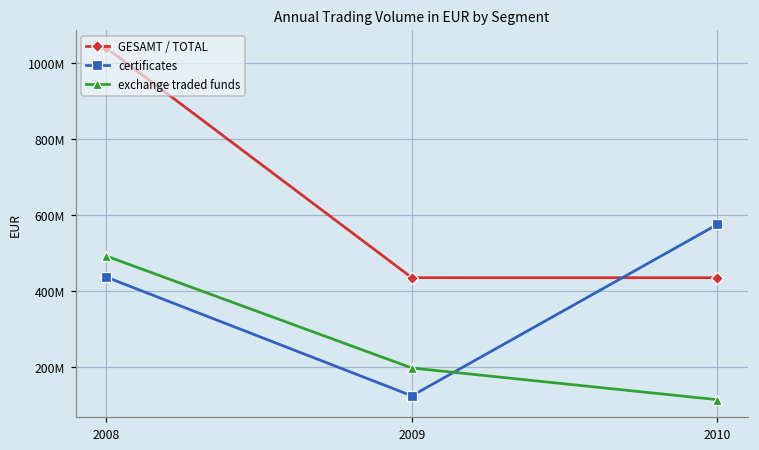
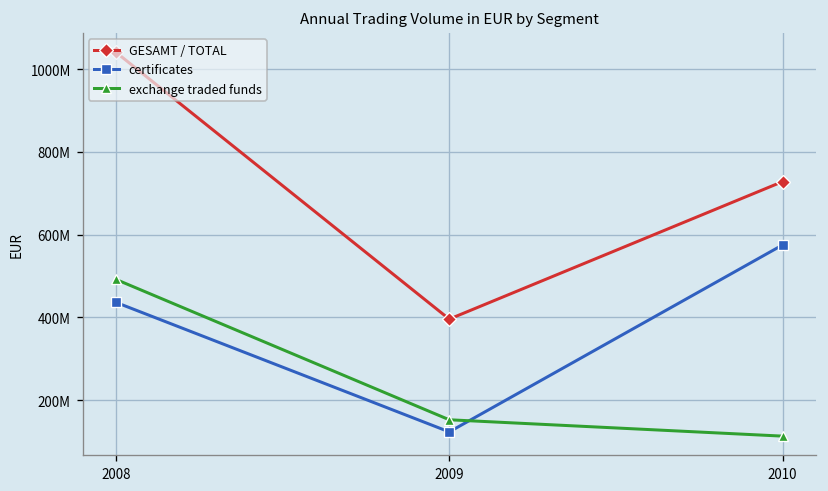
  {
    "GESAMT / TOTAL": {
-     "2009": 430000000,
-     "2010": 430000000
+     "2009": 400000000,
+     "2010": 730000000
    },
    "certificates": {
      "2008": 440000000,
      "2009": 120000000,
      "2010": 580000000
    },
    "exchange traded funds": {
      "2008": 490000000,
-     "2009": 200000000,
+     "2009": 150000000,
      "2010": 110000000
    }
  }
